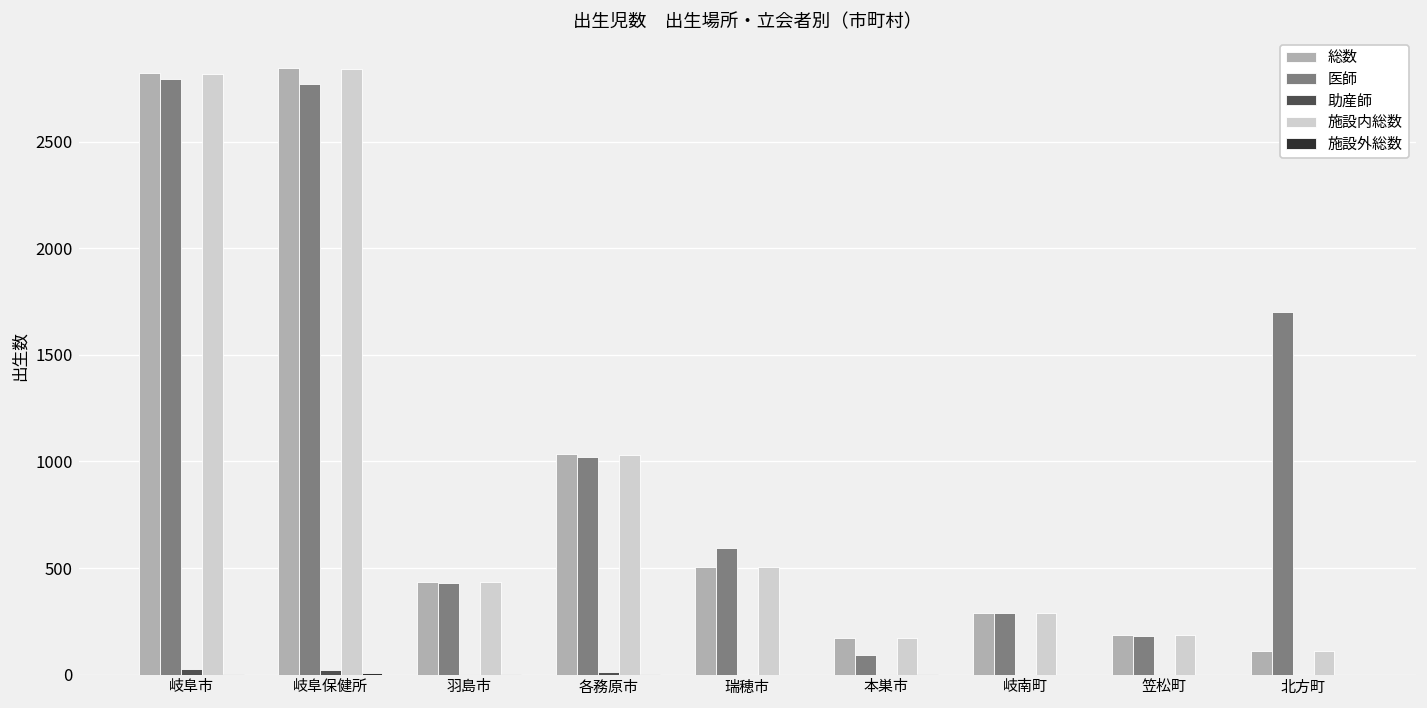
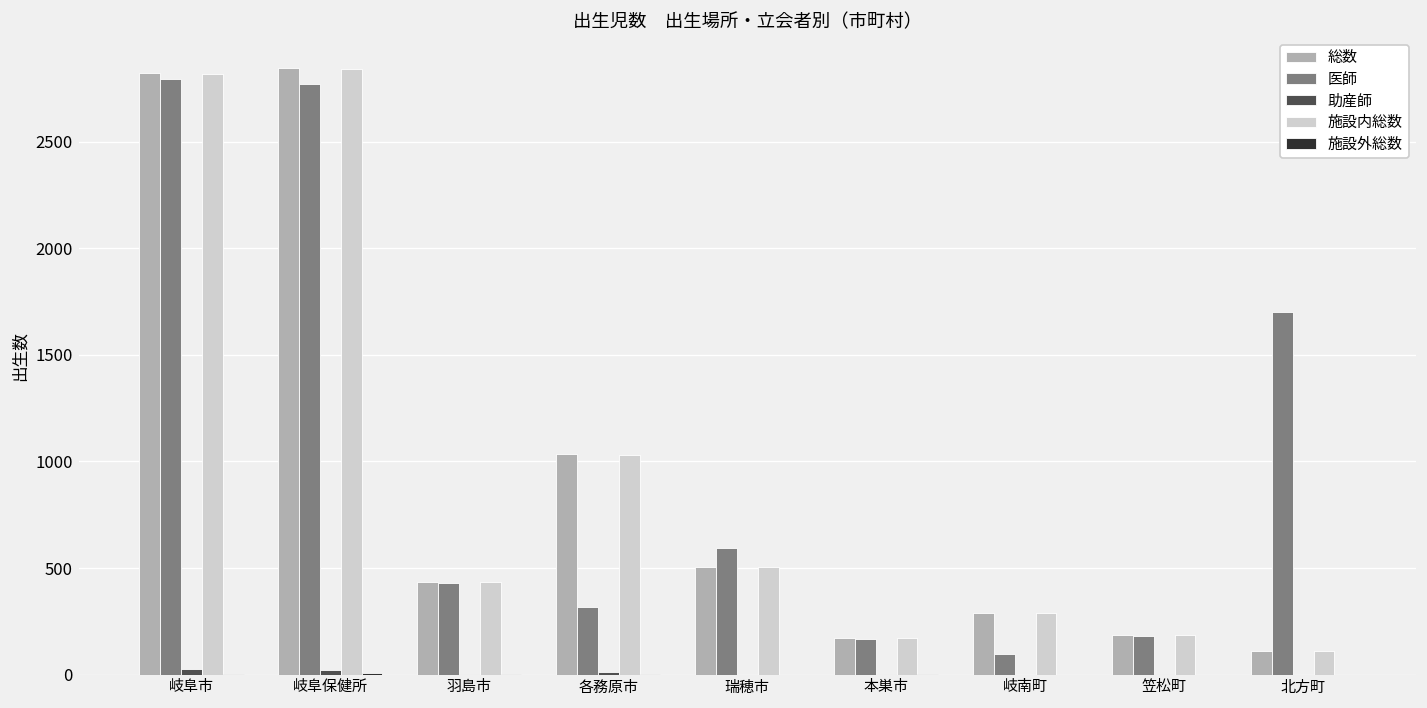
  {
    "医師": {
      "岐阜市": 2800,
      "岐阜保健所": 2770,
      "羽島市": 430,
-     "各務原市": 1020,
+     "各務原市": 320,
      "瑞穂市": 590,
-     "本巣市": 90,
-     "岐南町": 290,
+     "本巣市": 170,
+     "岐南町": 100,
      "笠松町": 180,
      "北方町": 1700
    }
  }
